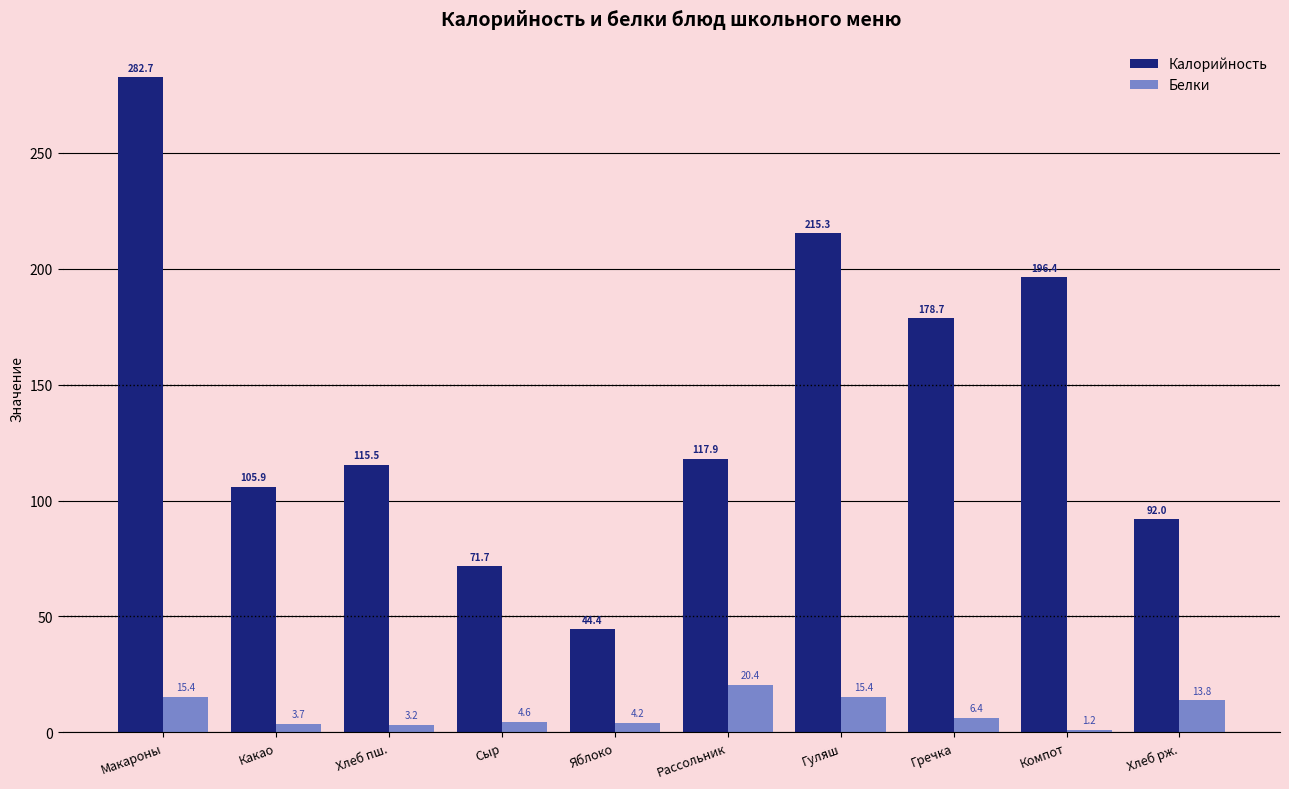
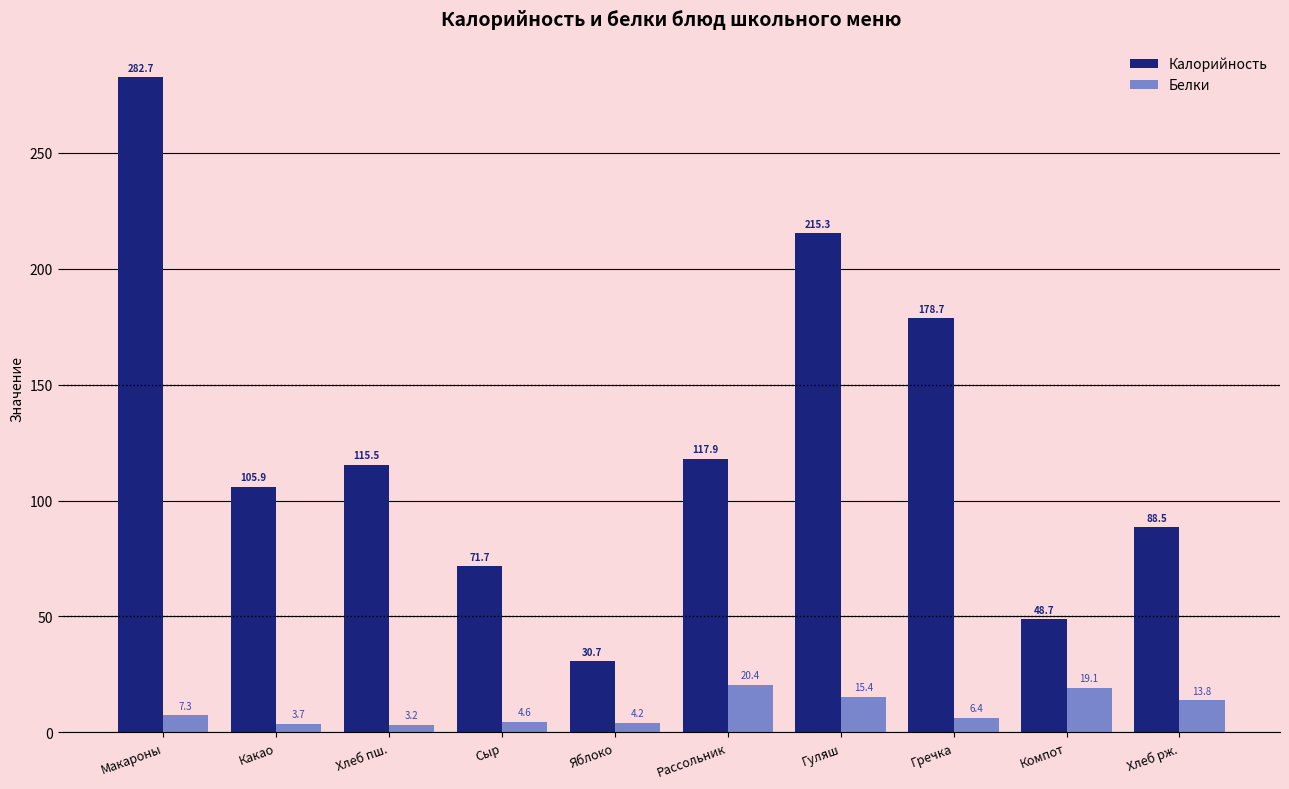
  {
    "Калорийность": {
      "Макароны": 282.7,
      "Какао": 105.9,
      "Хлеб пш.": 115.5,
      "Сыр": 71.7,
-     "Яблоко": 44.4,
+     "Яблоко": 30.7,
      "Рассольник": 117.9,
      "Гуляш": 215.3,
      "Гречка": 178.7,
-     "Компот": 196.4,
-     "Хлеб рж.": 92.0
+     "Компот": 48.7,
+     "Хлеб рж.": 88.5
    },
    "Белки": {
-     "Макароны": 15.4,
+     "Макароны": 7.3,
      "Какао": 3.7,
      "Хлеб пш.": 3.2,
      "Сыр": 4.6,
      "Яблоко": 4.2,
      "Рассольник": 20.4,
      "Гуляш": 15.4,
      "Гречка": 6.4,
-     "Компот": 1.2,
+     "Компот": 19.1,
      "Хлеб рж.": 13.8
    }
  }
